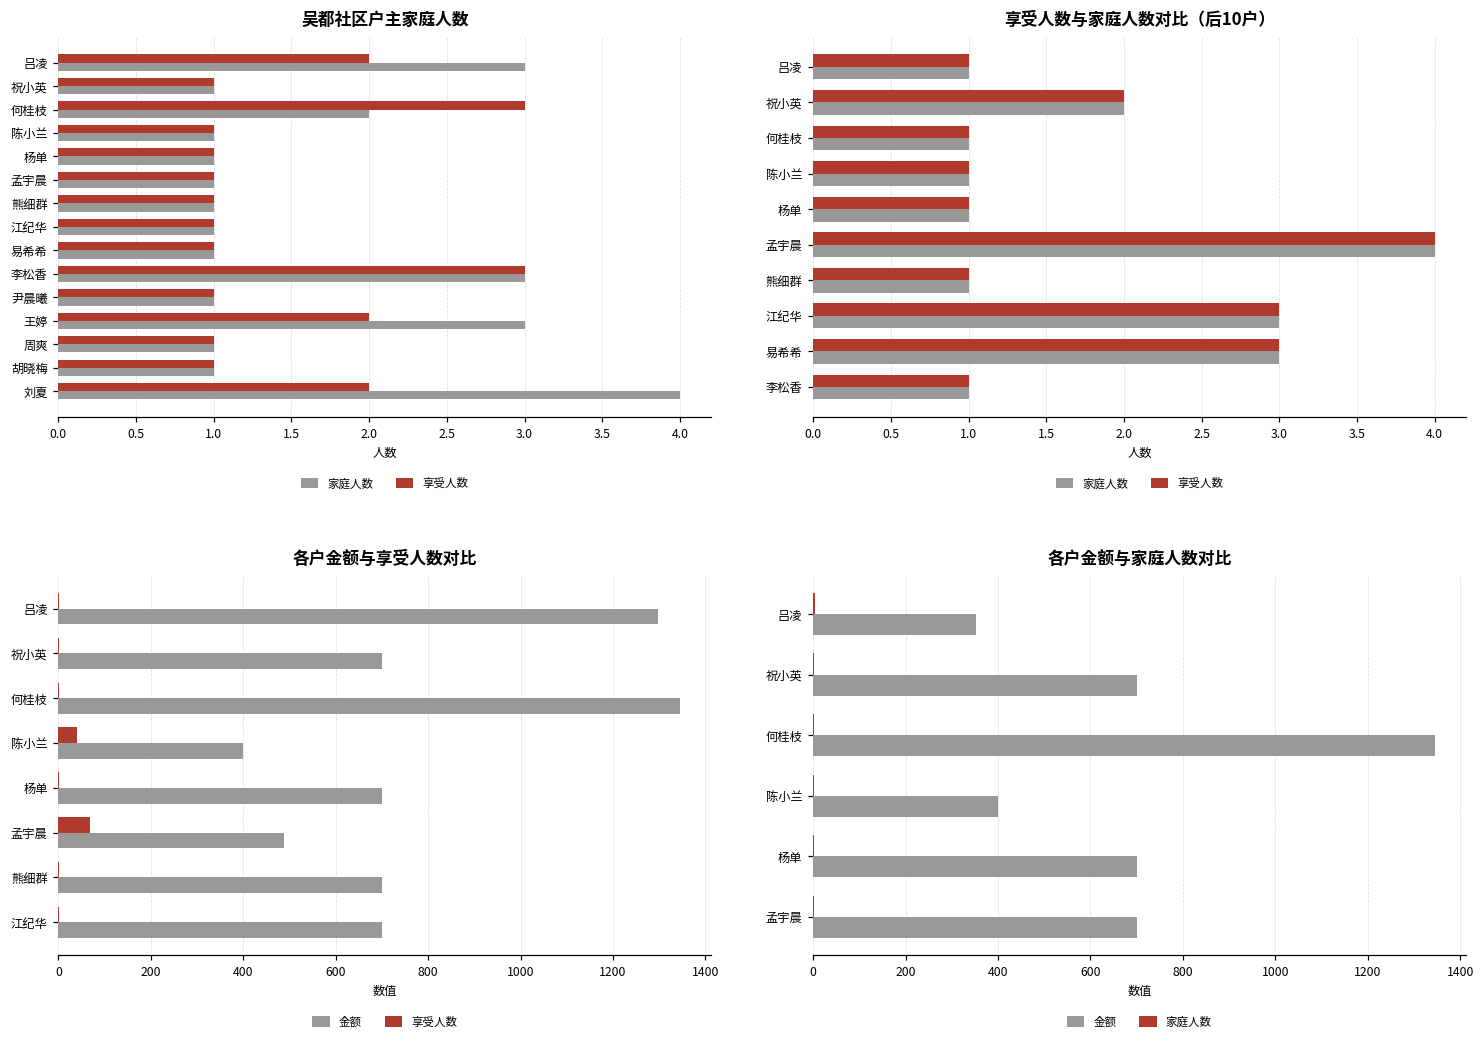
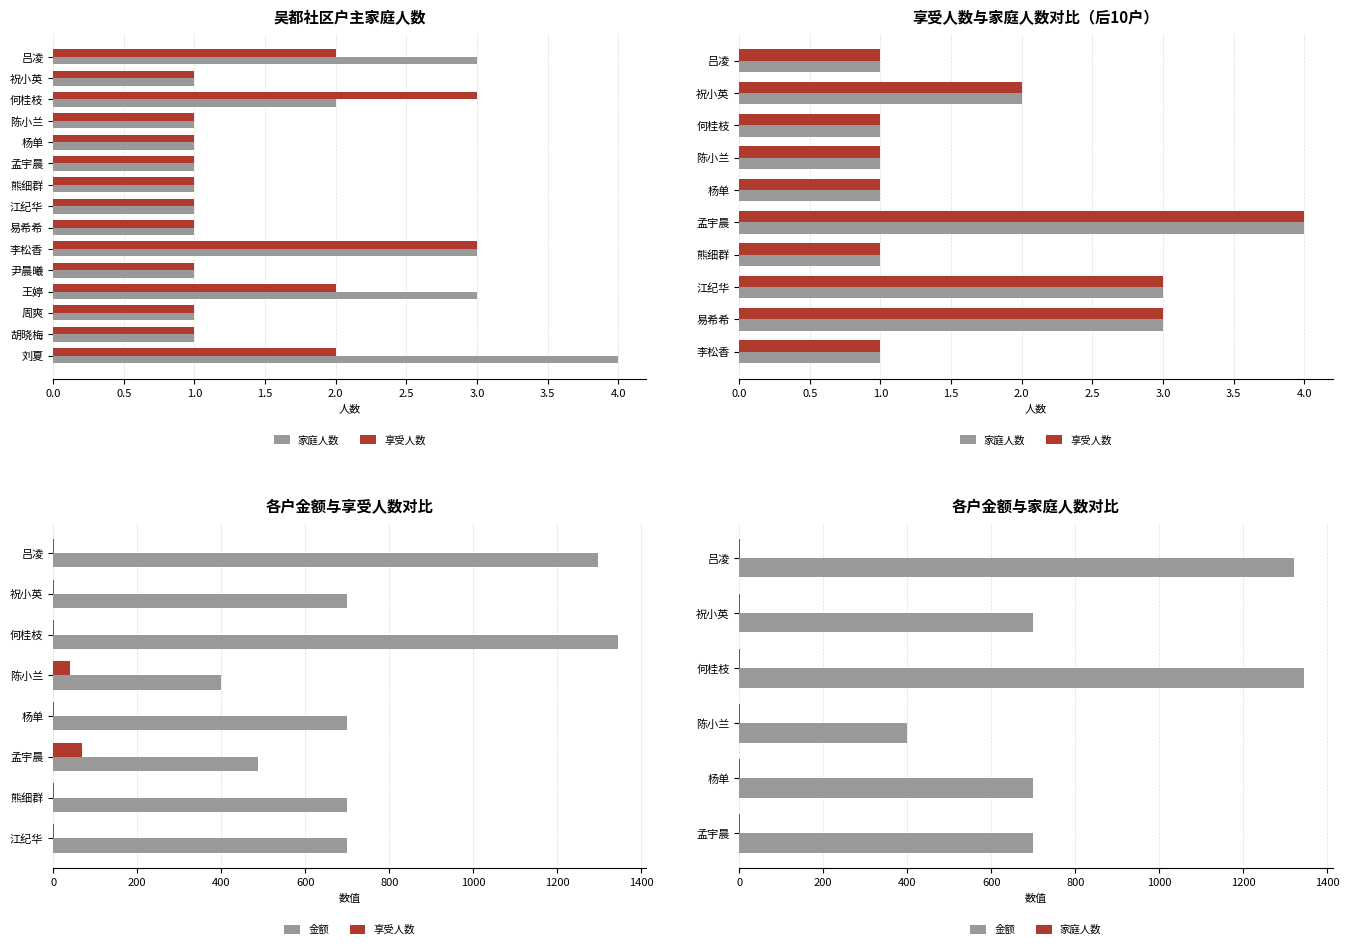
  {
    "吴都社区户主家庭人数": {
      "享受人数": {
        "吕凌": 2.00,
        "祝小英": 1.00,
        "何桂枝": 3.00,
        "陈小兰": 1.00,
        "杨单": 1.00,
        "孟宇晨": 1.00,
        "熊细群": 1.00,
        "江纪华": 1.00,
        "易希希": 1.00,
        "李松香": 3.00,
        "尹晨曦": 1.00,
        "王婷": 2.00,
        "周爽": 1.00,
        "胡晓梅": 1.00,
        "刘夏": 2.00
      }
    },
    "享受人数与家庭人数对比（后10户）": {
      "享受人数": {
        "吕凌": 1.00,
        "祝小英": 2.00,
        "何桂枝": 1.00,
        "陈小兰": 1.00,
        "杨单": 1.00,
        "孟宇晨": 4.00,
        "熊细群": 1.00,
        "江纪华": 3.00,
        "易希希": 3.00,
        "李松香": 1.00
      }
    },
    "各户金额与享受人数对比": {
      "金额": {
        "吕凌": 1300,
        "祝小英": 700,
        "何桂枝": 1350,
        "陈小兰": 400,
        "杨单": 700,
        "孟宇晨": 490,
        "熊细群": 700,
        "江纪华": 700
      },
      "享受人数": {
        "陈小兰": 40,
        "孟宇晨": 70
      }
    },
    "各户金额与家庭人数对比": {
      "金额": {
-       "吕凌": 350,
+       "吕凌": 1320,
        "祝小英": 700,
        "何桂枝": 1350,
        "陈小兰": 400,
        "杨单": 700,
        "孟宇晨": 700
      }
    }
  }
